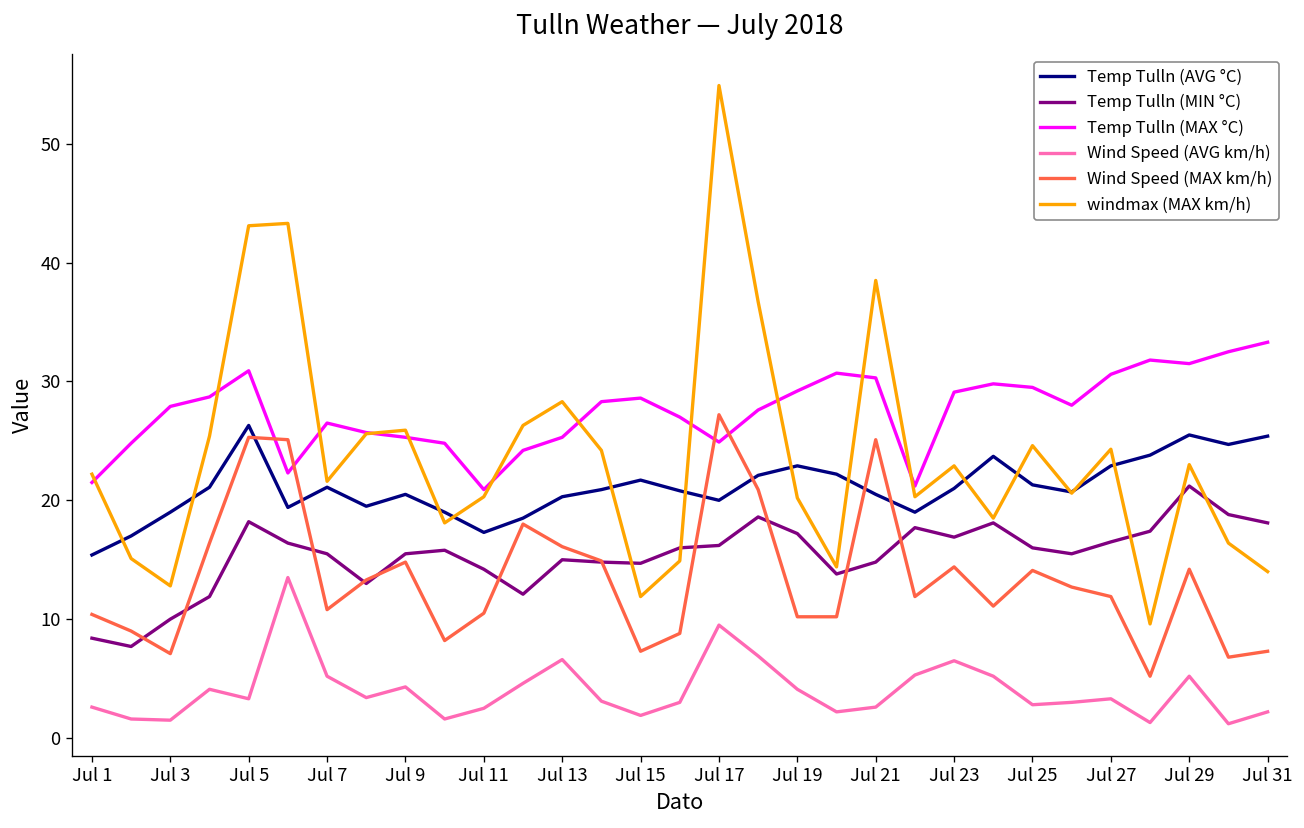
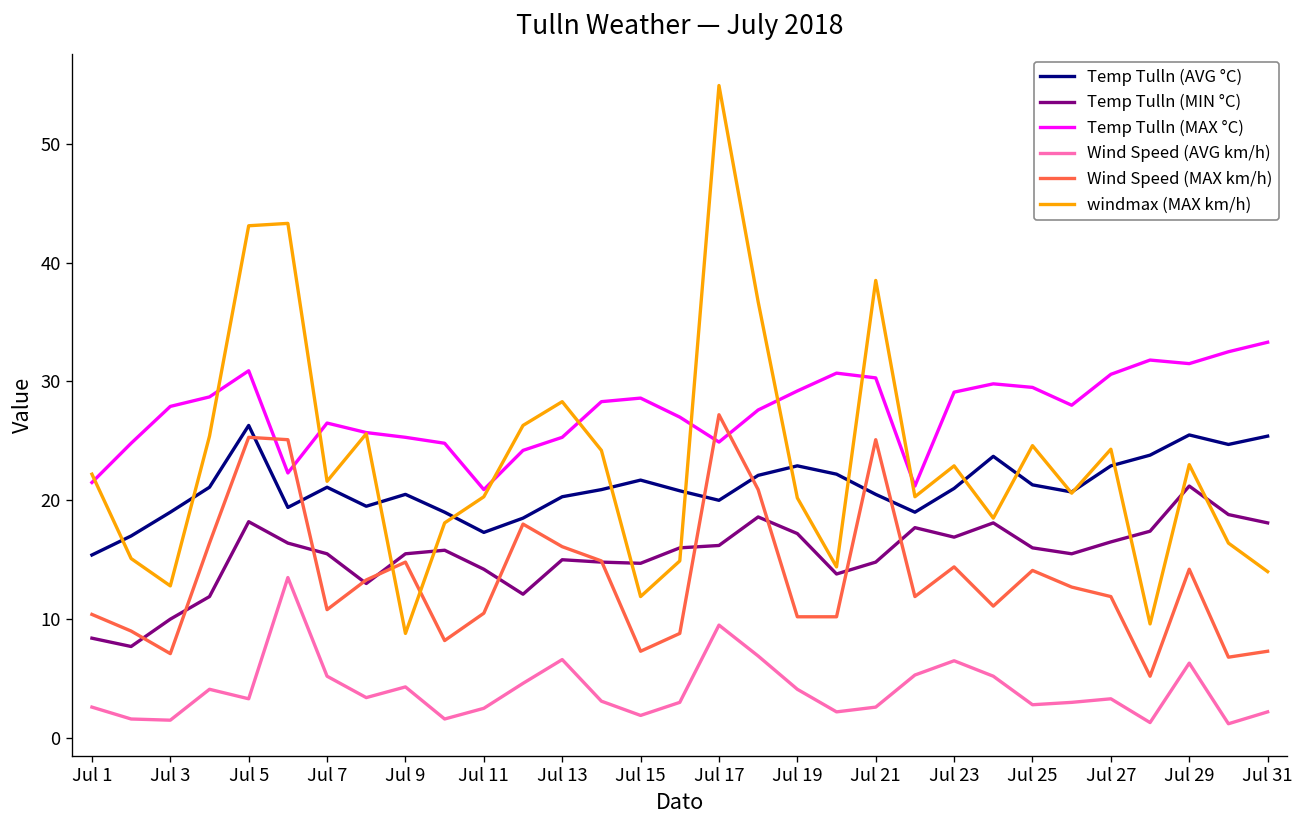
  {
    "Temp Tulln (AVG °C)": {
      "Jul 1": 15,
      "Jul 3": 19,
      "Jul 5": 26,
      "Jul 7": 21,
      "Jul 9": 21,
      "Jul 11": 17,
      "Jul 13": 20,
      "Jul 15": 22,
      "Jul 17": 20,
      "Jul 19": 23,
      "Jul 21": 21,
      "Jul 23": 21,
      "Jul 25": 21,
      "Jul 27": 23,
      "Jul 29": 26,
      "Jul 31": 25
    },
    "Temp Tulln (MIN °C)": {
      "Jul 1": 8,
      "Jul 3": 10,
      "Jul 5": 18,
      "Jul 7": 16,
      "Jul 9": 16,
      "Jul 11": 14,
      "Jul 13": 15,
      "Jul 15": 15,
      "Jul 17": 16,
      "Jul 19": 17,
      "Jul 21": 15,
      "Jul 23": 17,
      "Jul 25": 16,
      "Jul 27": 17,
      "Jul 29": 21,
      "Jul 31": 18
    },
    "Temp Tulln (MAX °C)": {
      "Jul 1": 22,
      "Jul 3": 28,
      "Jul 5": 31,
      "Jul 7": 27,
      "Jul 9": 25,
      "Jul 11": 21,
      "Jul 13": 25,
      "Jul 15": 29,
      "Jul 17": 25,
      "Jul 19": 29,
      "Jul 21": 30,
      "Jul 23": 29,
      "Jul 25": 30,
      "Jul 27": 31,
      "Jul 29": 32,
      "Jul 31": 33
    },
    "Wind Speed (AVG km/h)": {
      "Jul 1": 3,
      "Jul 3": 2,
      "Jul 5": 3,
      "Jul 7": 5,
      "Jul 9": 4,
      "Jul 11": 3,
      "Jul 13": 7,
      "Jul 15": 2,
      "Jul 17": 10,
      "Jul 19": 4,
      "Jul 21": 3,
      "Jul 23": 7,
      "Jul 25": 3,
      "Jul 27": 3,
-     "Jul 29": 5,
+     "Jul 29": 6,
      "Jul 31": 2
    },
    "Wind Speed (MAX km/h)": {
      "Jul 1": 10,
      "Jul 3": 7,
      "Jul 5": 25,
      "Jul 7": 11,
      "Jul 9": 15,
      "Jul 11": 11,
      "Jul 13": 16,
      "Jul 15": 7,
      "Jul 17": 27,
      "Jul 19": 10,
      "Jul 21": 25,
      "Jul 23": 14,
      "Jul 25": 14,
      "Jul 27": 12,
      "Jul 29": 14,
      "Jul 31": 7
    },
    "windmax (MAX km/h)": {
      "Jul 1": 22,
      "Jul 3": 13,
      "Jul 5": 43,
      "Jul 7": 22,
-     "Jul 9": 26,
+     "Jul 9": 9,
      "Jul 11": 20,
      "Jul 13": 28,
      "Jul 15": 12,
      "Jul 17": 55,
      "Jul 19": 20,
      "Jul 21": 39,
      "Jul 23": 23,
      "Jul 25": 25,
      "Jul 27": 24,
      "Jul 29": 23,
      "Jul 31": 14
    }
  }
